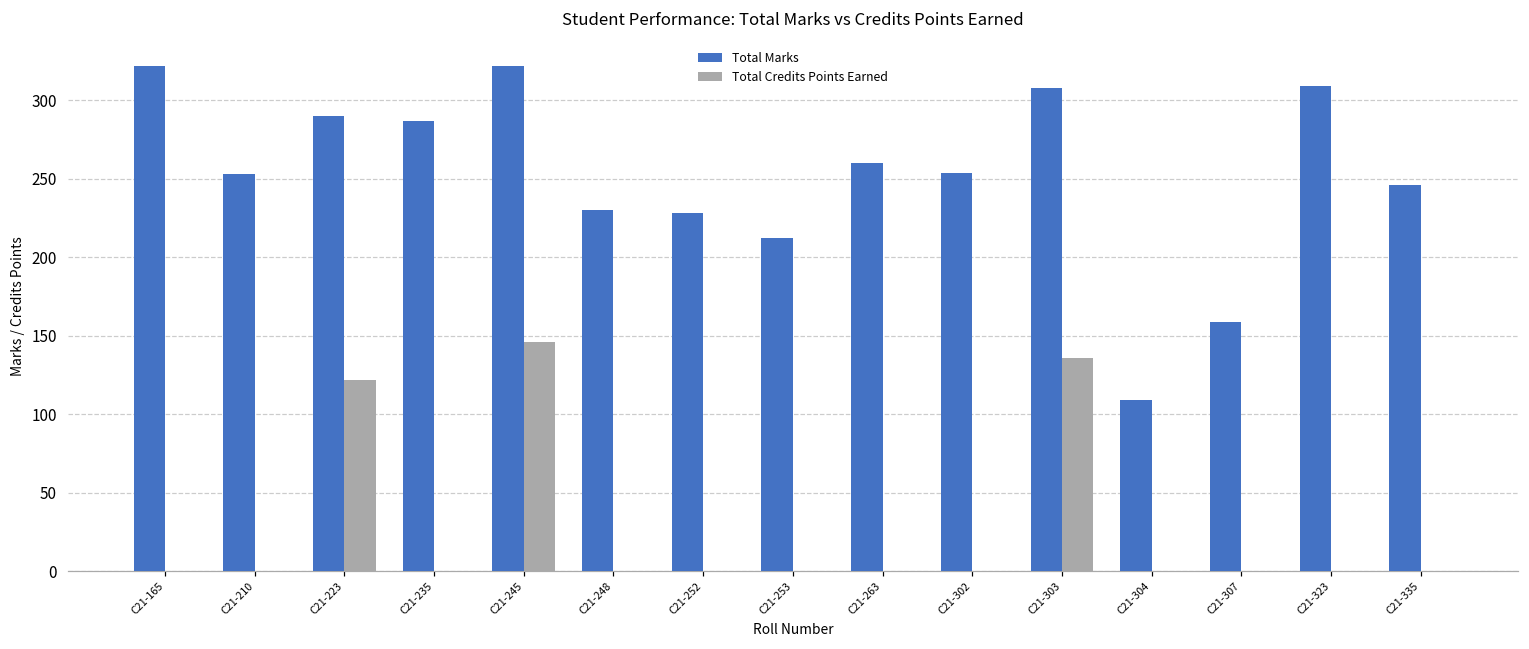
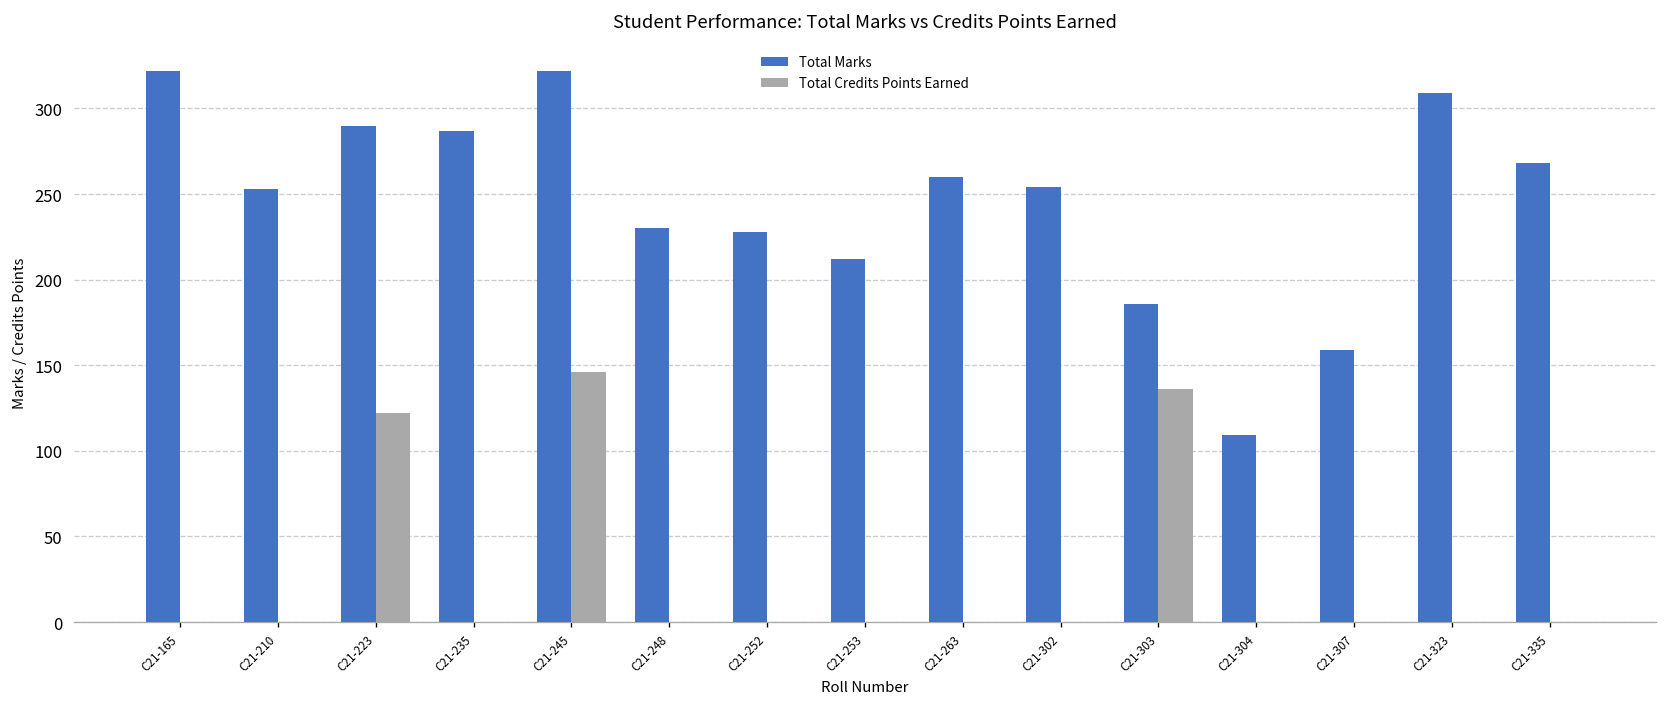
  {
    "Total Marks": {
      "C21-165": 322,
      "C21-210": 253,
      "C21-223": 290,
      "C21-235": 287,
      "C21-245": 322,
      "C21-248": 230,
      "C21-252": 228,
      "C21-253": 212,
      "C21-263": 260,
      "C21-302": 254,
-     "C21-303": 308,
+     "C21-303": 186,
      "C21-304": 109,
      "C21-307": 159,
      "C21-323": 309,
-     "C21-335": 246
+     "C21-335": 268
    },
    "Total Credits Points Earned": {
      "C21-165": 0,
      "C21-210": 0,
      "C21-223": 122,
      "C21-235": 0,
      "C21-245": 146,
      "C21-248": 0,
      "C21-252": 0,
      "C21-253": 0,
      "C21-263": 0,
      "C21-302": 0,
      "C21-303": 136,
      "C21-304": 0,
      "C21-307": 0,
      "C21-323": 0,
      "C21-335": 0
    }
  }
